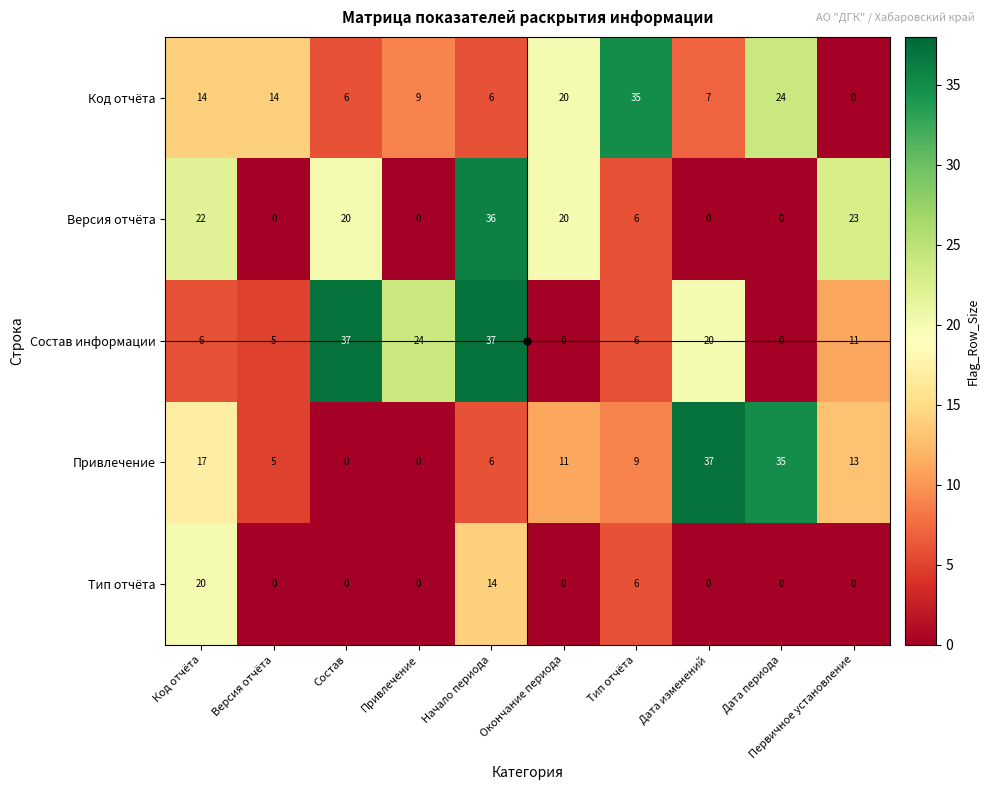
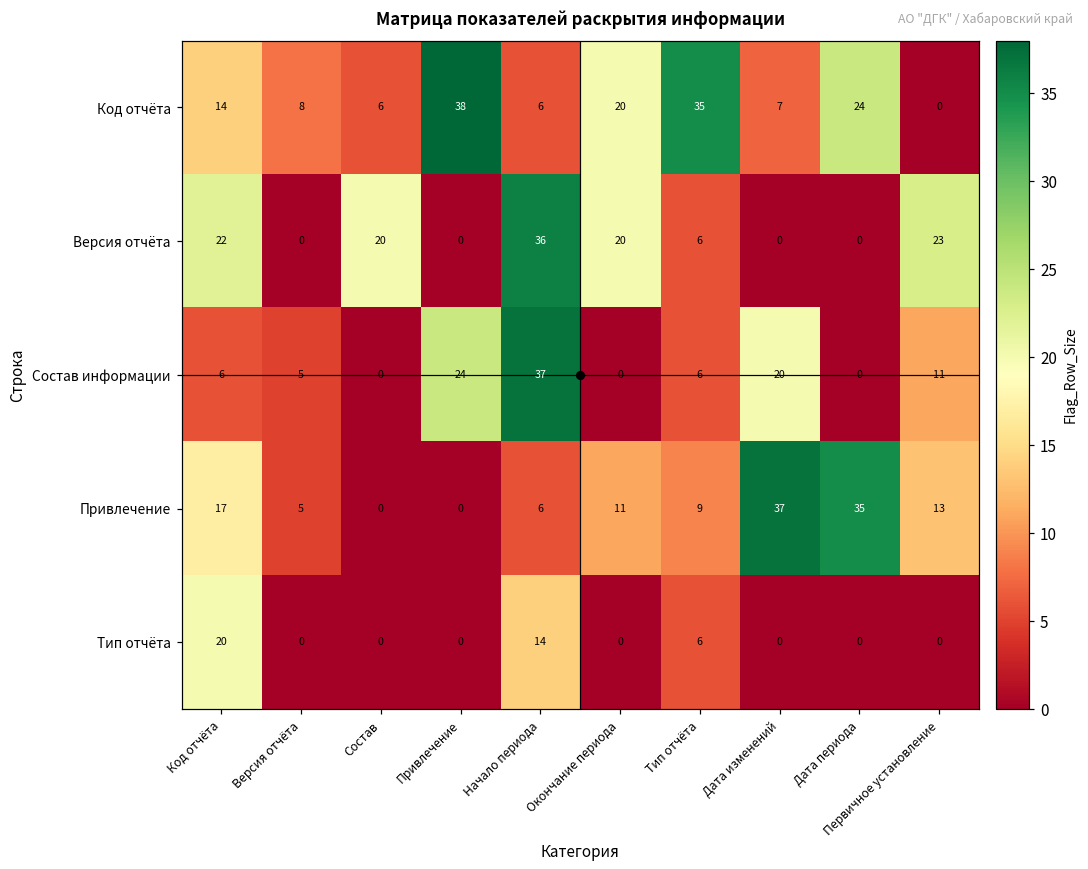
  {
    "Код отчёта": {
      "Код отчёта": 14,
-     "Версия отчёта": 14,
+     "Версия отчёта": 8,
      "Состав": 6,
-     "Привлечение": 9,
+     "Привлечение": 38,
      "Начало периода": 6,
      "Окончание периода": 20,
      "Тип отчёта": 35,
      "Дата изменений": 7,
      "Дата периода": 24,
      "Первичное установление": 0
    },
    "Версия отчёта": {
      "Код отчёта": 22,
      "Версия отчёта": 0,
      "Состав": 20,
      "Привлечение": 0,
      "Начало периода": 36,
      "Окончание периода": 20,
      "Тип отчёта": 6,
      "Дата изменений": 0,
      "Дата периода": 0,
      "Первичное установление": 23
    },
    "Состав информации": {
      "Код отчёта": 6,
      "Версия отчёта": 5,
-     "Состав": 37,
+     "Состав": 0,
      "Привлечение": 24,
      "Начало периода": 37,
      "Окончание периода": 0,
      "Тип отчёта": 6,
      "Дата изменений": 20,
      "Дата периода": 0,
      "Первичное установление": 11
    },
    "Привлечение": {
      "Код отчёта": 17,
      "Версия отчёта": 5,
      "Состав": 0,
      "Привлечение": 0,
      "Начало периода": 6,
      "Окончание периода": 11,
      "Тип отчёта": 9,
      "Дата изменений": 37,
      "Дата периода": 35,
      "Первичное установление": 13
    },
    "Тип отчёта": {
      "Код отчёта": 20,
      "Версия отчёта": 0,
      "Состав": 0,
      "Привлечение": 0,
      "Начало периода": 14,
      "Окончание периода": 0,
      "Тип отчёта": 6,
      "Дата изменений": 0,
      "Дата периода": 0,
      "Первичное установление": 0
    }
  }
